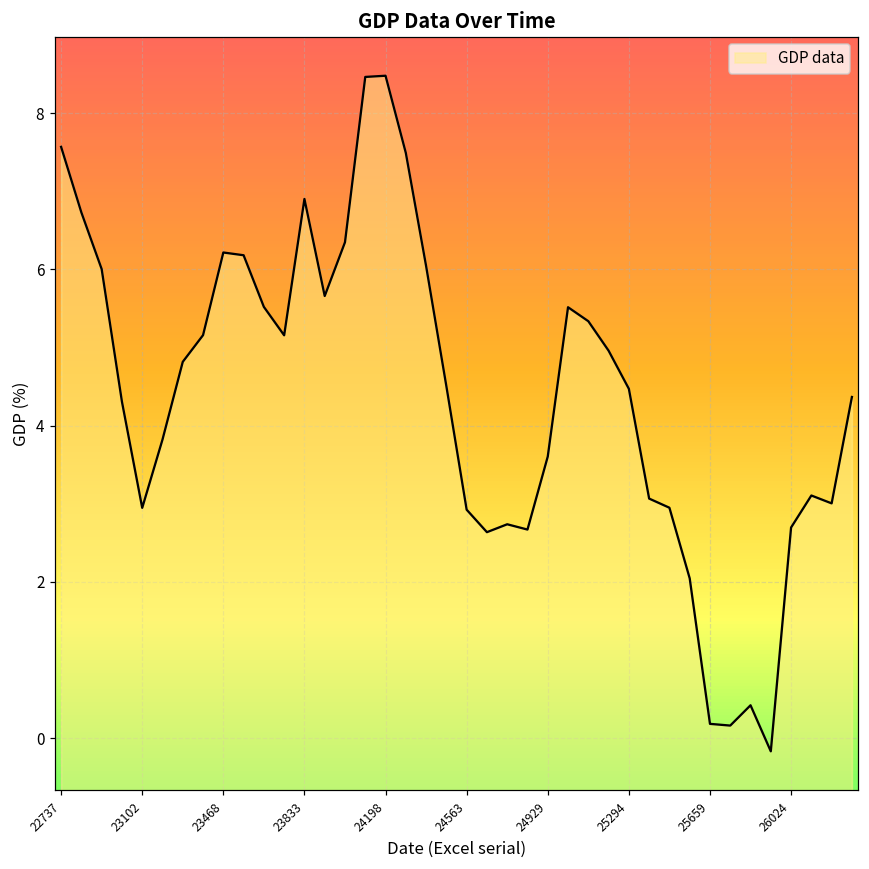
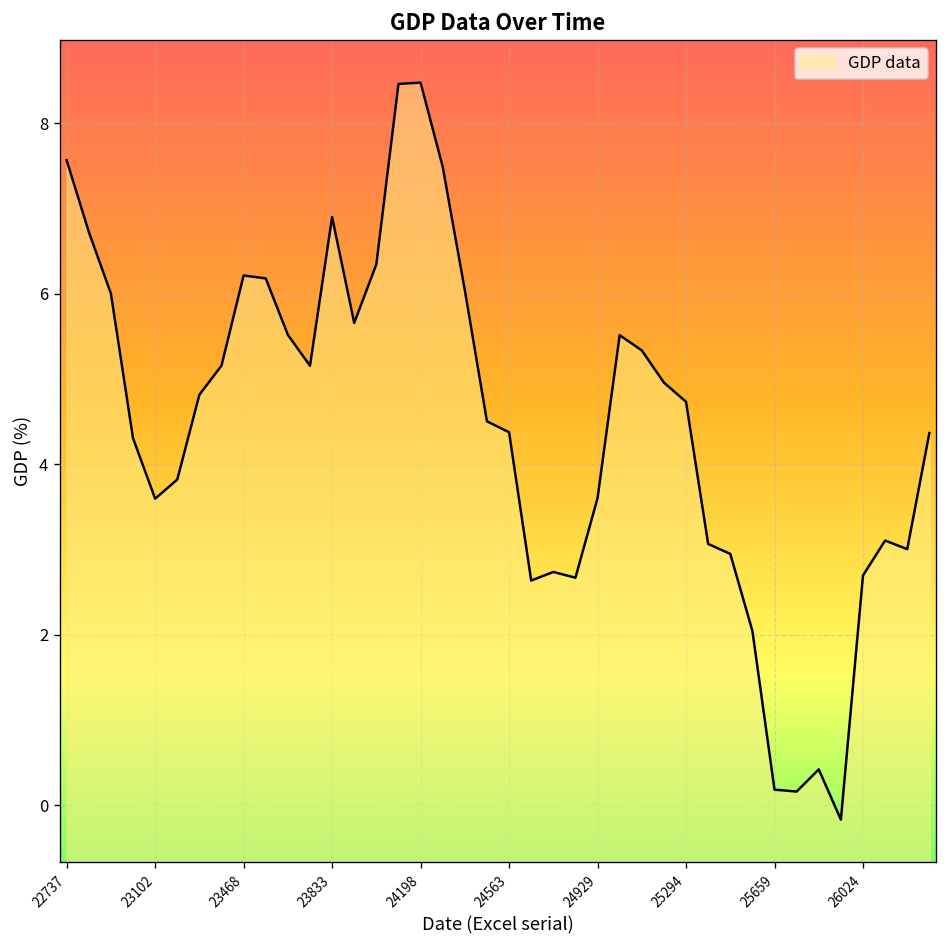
  {
    "22737": 7.6,
-   "23102": 2.9,
+   "23102": 3.6,
    "23468": 6.2,
    "23833": 6.9,
    "24198": 8.5,
-   "24563": 2.9,
+   "24563": 4.4,
    "24929": 3.6,
-   "25294": 4.5,
+   "25294": 4.7,
    "25659": 0.2,
    "26024": 2.7
  }
